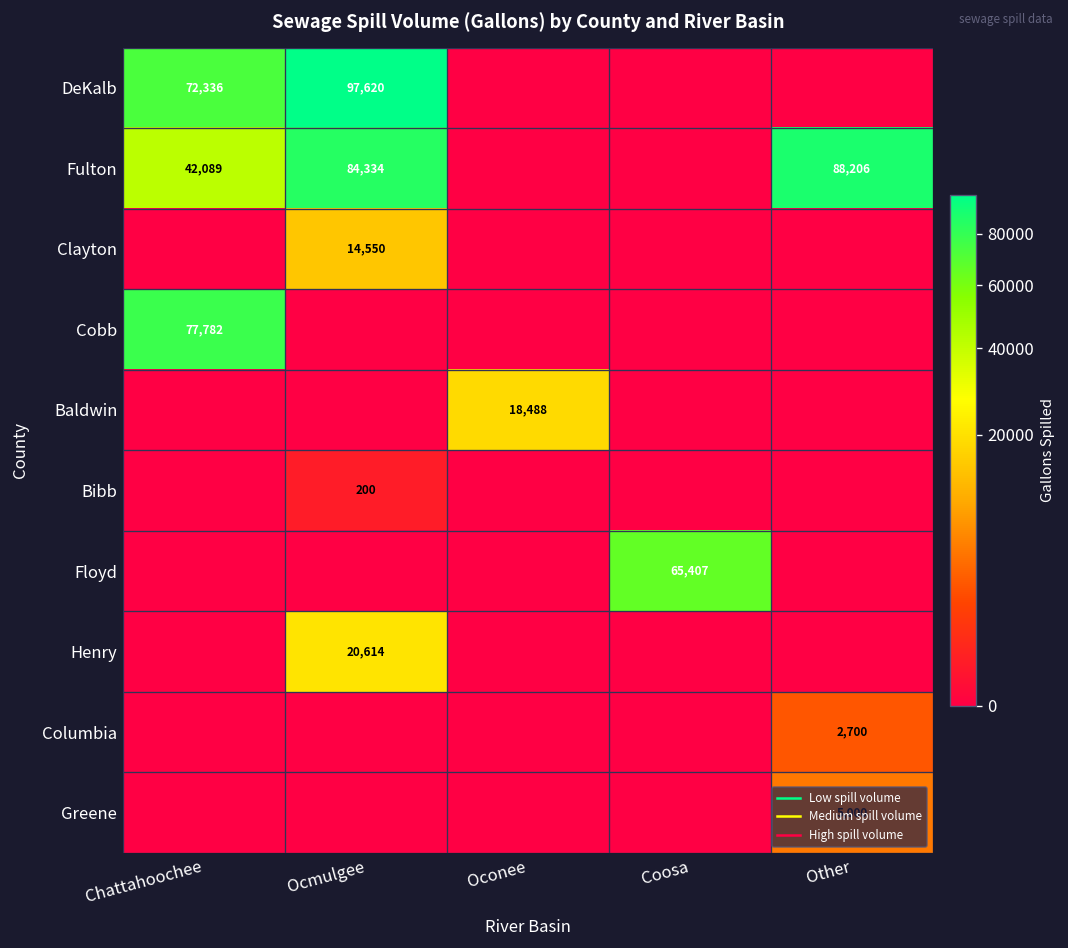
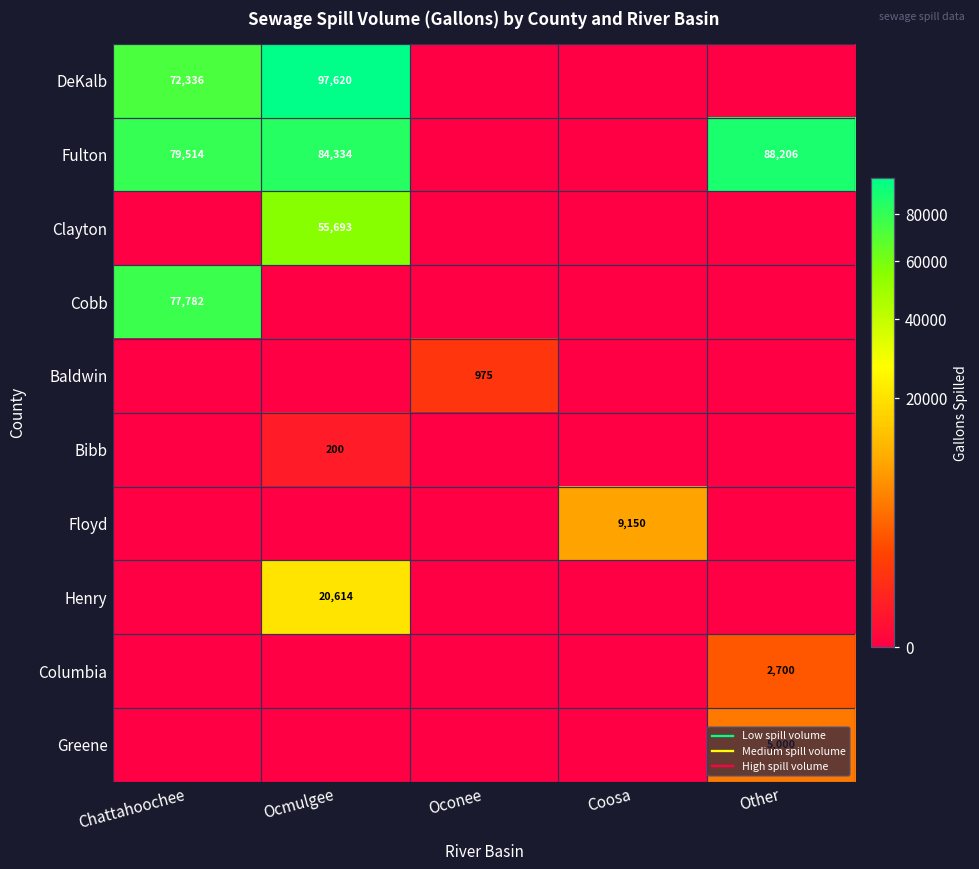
  {
    "DeKalb": {
      "Chattahoochee": "72,336",
      "Ocmulgee": "97,620"
    },
    "Fulton": {
-     "Chattahoochee": "42,089",
+     "Chattahoochee": "79,514",
      "Ocmulgee": "84,334",
      "Other": "88,206"
    },
    "Clayton": {
-     "Ocmulgee": "14,550"
+     "Ocmulgee": "55,693"
    },
    "Cobb": {
      "Chattahoochee": "77,782"
    },
    "Baldwin": {
-     "Oconee": "18,488"
+     "Oconee": "975"
    },
    "Bibb": {
      "Ocmulgee": "200"
    },
    "Floyd": {
-     "Coosa": "65,407"
+     "Coosa": "9,150"
    },
    "Henry": {
      "Ocmulgee": "20,614"
    },
    "Columbia": {
      "Other": "2,700"
    }
  }
